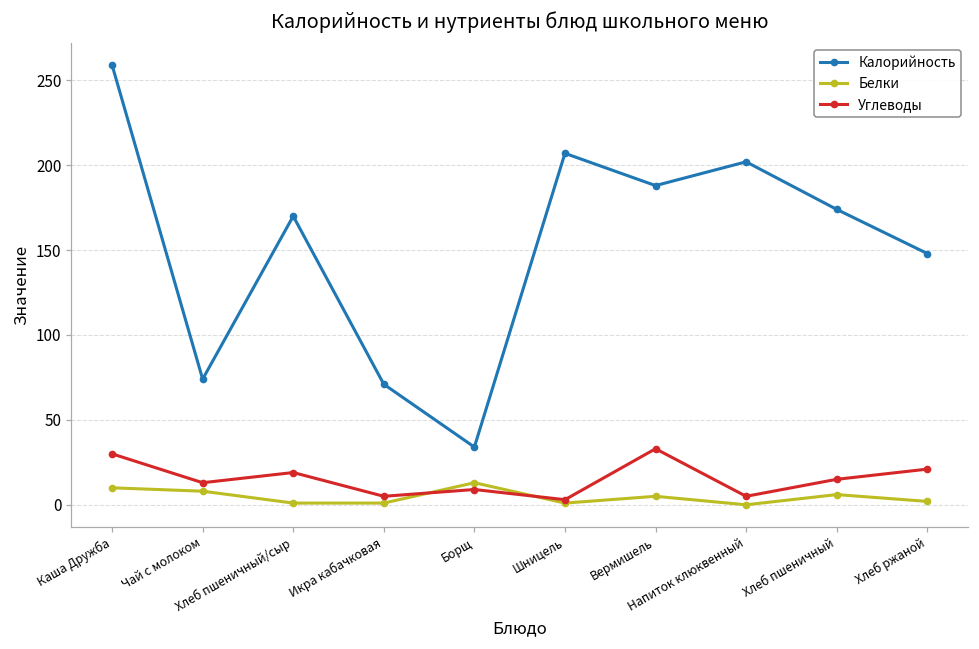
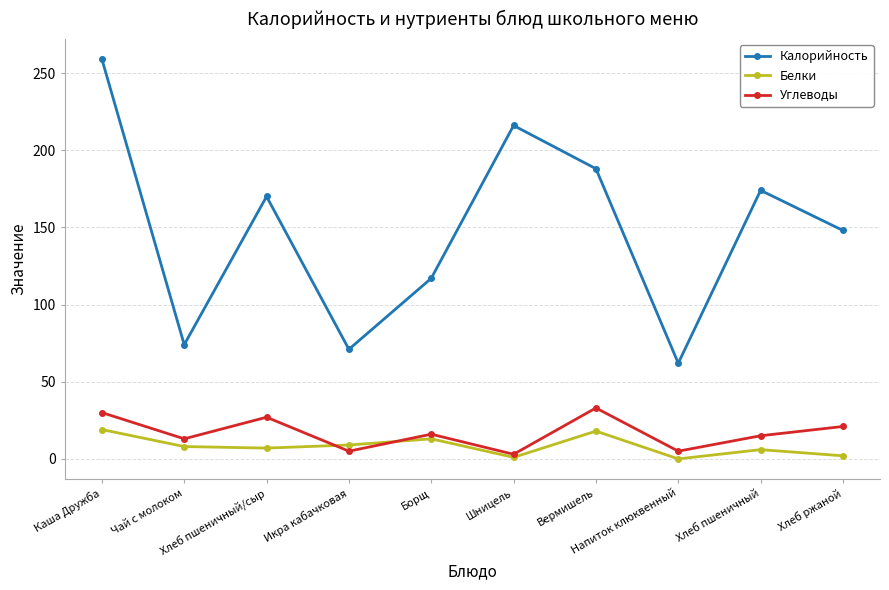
  {
    "Калорийность": {
      "Каша Дружба": 259,
      "Чай с молоком": 74,
      "Хлеб пшеничный/сыр": 170,
      "Икра кабачковая": 71,
-     "Борщ": 34,
-     "Шницель": 207,
+     "Борщ": 117,
+     "Шницель": 216,
      "Вермишель": 188,
-     "Напиток клюквенный": 202,
+     "Напиток клюквенный": 62,
      "Хлеб пшеничный": 174,
      "Хлеб ржаной": 148
    },
    "Белки": {
-     "Каша Дружба": 10,
+     "Каша Дружба": 19,
      "Чай с молоком": 8,
-     "Хлеб пшеничный/сыр": 1,
-     "Икра кабачковая": 1,
+     "Хлеб пшеничный/сыр": 7,
+     "Икра кабачковая": 9,
      "Борщ": 13,
      "Шницель": 1,
-     "Вермишель": 5,
+     "Вермишель": 18,
      "Напиток клюквенный": 0,
      "Хлеб пшеничный": 6,
      "Хлеб ржаной": 2
    },
    "Углеводы": {
      "Каша Дружба": 30,
      "Чай с молоком": 13,
-     "Хлеб пшеничный/сыр": 19,
+     "Хлеб пшеничный/сыр": 27,
      "Икра кабачковая": 5,
-     "Борщ": 9,
+     "Борщ": 16,
      "Шницель": 3,
      "Вермишель": 33,
      "Напиток клюквенный": 5,
      "Хлеб пшеничный": 15,
      "Хлеб ржаной": 21
    }
  }
